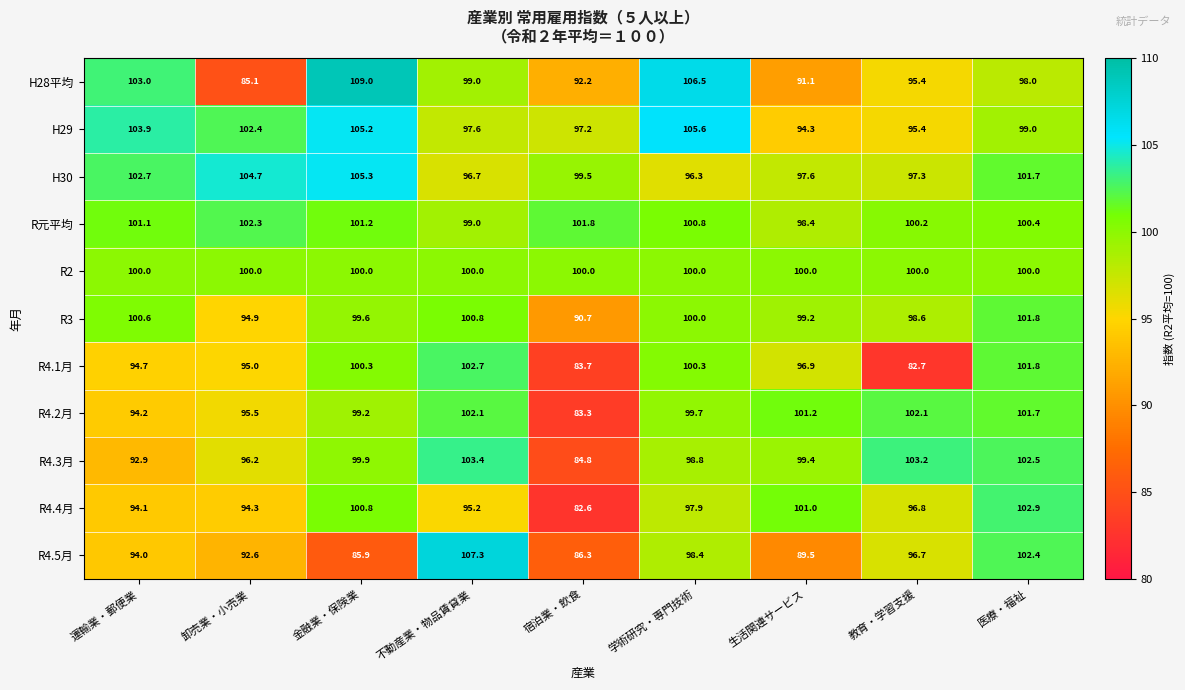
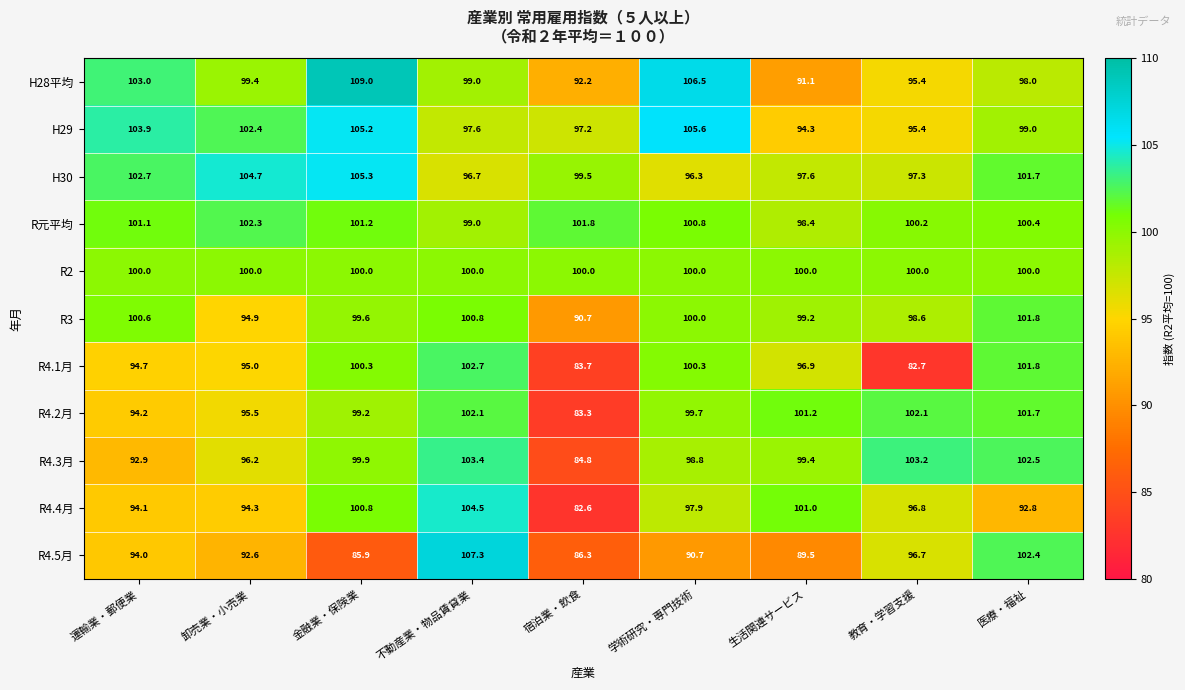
  {
    "H28平均": {
      "運輸業・郵便業": 103.0,
-     "卸売業・小売業": 85.1,
+     "卸売業・小売業": 99.4,
      "金融業・保険業": 109.0,
      "不動産業・物品賃貸業": 99.0,
      "宿泊業・飲食": 92.2,
      "学術研究・専門技術": 106.5,
      "生活関連サービス": 91.1,
      "教育・学習支援": 95.4,
      "医療・福祉": 98.0
    },
    "H29": {
      "運輸業・郵便業": 103.9,
      "卸売業・小売業": 102.4,
      "金融業・保険業": 105.2,
      "不動産業・物品賃貸業": 97.6,
      "宿泊業・飲食": 97.2,
      "学術研究・専門技術": 105.6,
      "生活関連サービス": 94.3,
      "教育・学習支援": 95.4,
      "医療・福祉": 99.0
    },
    "H30": {
      "運輸業・郵便業": 102.7,
      "卸売業・小売業": 104.7,
      "金融業・保険業": 105.3,
      "不動産業・物品賃貸業": 96.7,
      "宿泊業・飲食": 99.5,
      "学術研究・専門技術": 96.3,
      "生活関連サービス": 97.6,
      "教育・学習支援": 97.3,
      "医療・福祉": 101.7
    },
    "R元平均": {
      "運輸業・郵便業": 101.1,
      "卸売業・小売業": 102.3,
      "金融業・保険業": 101.2,
      "不動産業・物品賃貸業": 99.0,
      "宿泊業・飲食": 101.8,
      "学術研究・専門技術": 100.8,
      "生活関連サービス": 98.4,
      "教育・学習支援": 100.2,
      "医療・福祉": 100.4
    },
    "R2": {
      "運輸業・郵便業": 100.0,
      "卸売業・小売業": 100.0,
      "金融業・保険業": 100.0,
      "不動産業・物品賃貸業": 100.0,
      "宿泊業・飲食": 100.0,
      "学術研究・専門技術": 100.0,
      "生活関連サービス": 100.0,
      "教育・学習支援": 100.0,
      "医療・福祉": 100.0
    },
    "R3": {
      "運輸業・郵便業": 100.6,
      "卸売業・小売業": 94.9,
      "金融業・保険業": 99.6,
      "不動産業・物品賃貸業": 100.8,
      "宿泊業・飲食": 90.7,
      "学術研究・専門技術": 100.0,
      "生活関連サービス": 99.2,
      "教育・学習支援": 98.6,
      "医療・福祉": 101.8
    },
    "R4.1月": {
      "運輸業・郵便業": 94.7,
      "卸売業・小売業": 95.0,
      "金融業・保険業": 100.3,
      "不動産業・物品賃貸業": 102.7,
      "宿泊業・飲食": 83.7,
      "学術研究・専門技術": 100.3,
      "生活関連サービス": 96.9,
      "教育・学習支援": 82.7,
      "医療・福祉": 101.8
    },
    "R4.2月": {
      "運輸業・郵便業": 94.2,
      "卸売業・小売業": 95.5,
      "金融業・保険業": 99.2,
      "不動産業・物品賃貸業": 102.1,
      "宿泊業・飲食": 83.3,
      "学術研究・専門技術": 99.7,
      "生活関連サービス": 101.2,
      "教育・学習支援": 102.1,
      "医療・福祉": 101.7
    },
    "R4.3月": {
      "運輸業・郵便業": 92.9,
      "卸売業・小売業": 96.2,
      "金融業・保険業": 99.9,
      "不動産業・物品賃貸業": 103.4,
      "宿泊業・飲食": 84.8,
      "学術研究・専門技術": 98.8,
      "生活関連サービス": 99.4,
      "教育・学習支援": 103.2,
      "医療・福祉": 102.5
    },
    "R4.4月": {
      "運輸業・郵便業": 94.1,
      "卸売業・小売業": 94.3,
      "金融業・保険業": 100.8,
-     "不動産業・物品賃貸業": 95.2,
+     "不動産業・物品賃貸業": 104.5,
      "宿泊業・飲食": 82.6,
      "学術研究・専門技術": 97.9,
      "生活関連サービス": 101.0,
      "教育・学習支援": 96.8,
-     "医療・福祉": 102.9
+     "医療・福祉": 92.8
    },
    "R4.5月": {
      "運輸業・郵便業": 94.0,
      "卸売業・小売業": 92.6,
      "金融業・保険業": 85.9,
      "不動産業・物品賃貸業": 107.3,
      "宿泊業・飲食": 86.3,
-     "学術研究・専門技術": 98.4,
+     "学術研究・専門技術": 90.7,
      "生活関連サービス": 89.5,
      "教育・学習支援": 96.7,
      "医療・福祉": 102.4
    }
  }
